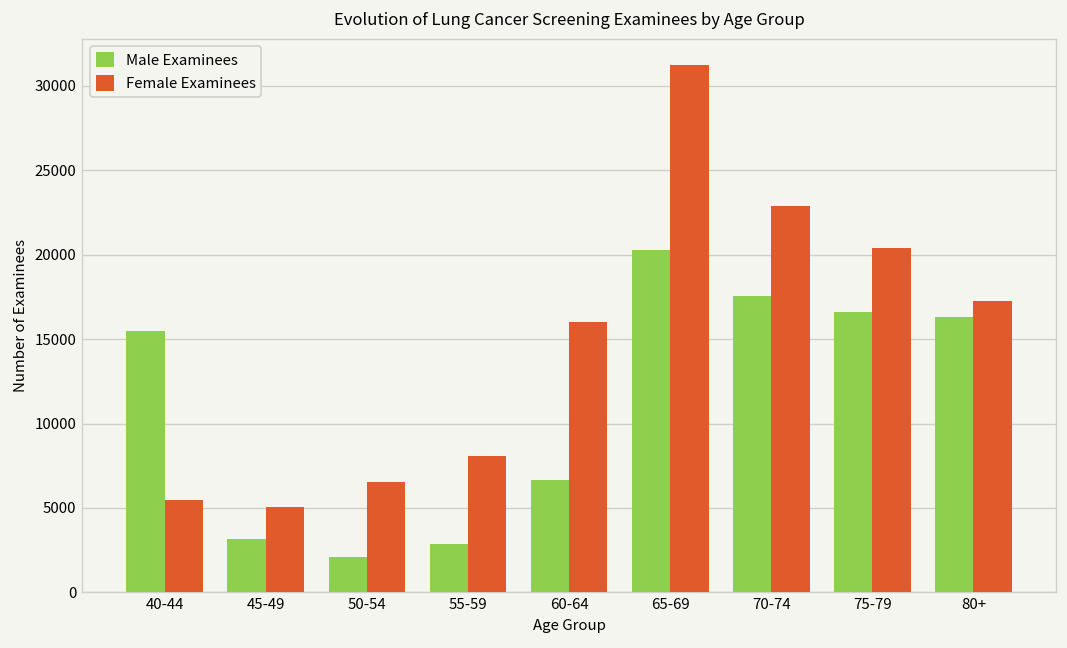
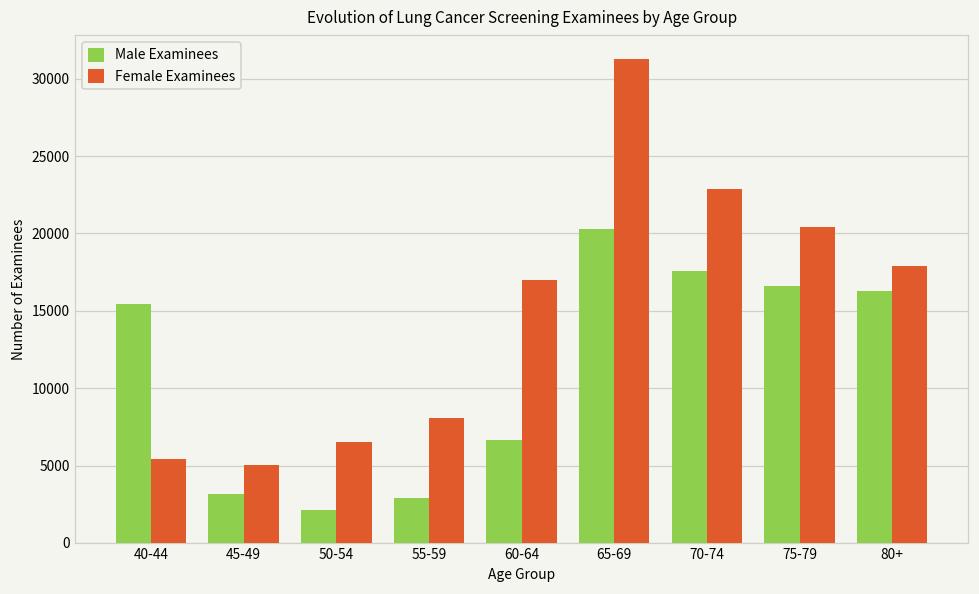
  {
    "Male Examinees": {
      "40-44": 15500,
      "45-49": 3200,
      "50-54": 2100,
      "55-59": 2900,
      "60-64": 6600,
      "65-69": 20300,
      "70-74": 17600,
      "75-79": 16600,
      "80+": 16300
    },
    "Female Examinees": {
      "40-44": 5400,
      "45-49": 5000,
      "50-54": 6500,
      "55-59": 8100,
-     "60-64": 16000,
+     "60-64": 17000,
      "65-69": 31200,
      "70-74": 22900,
      "75-79": 20400,
-     "80+": 17300
+     "80+": 17900
    }
  }
